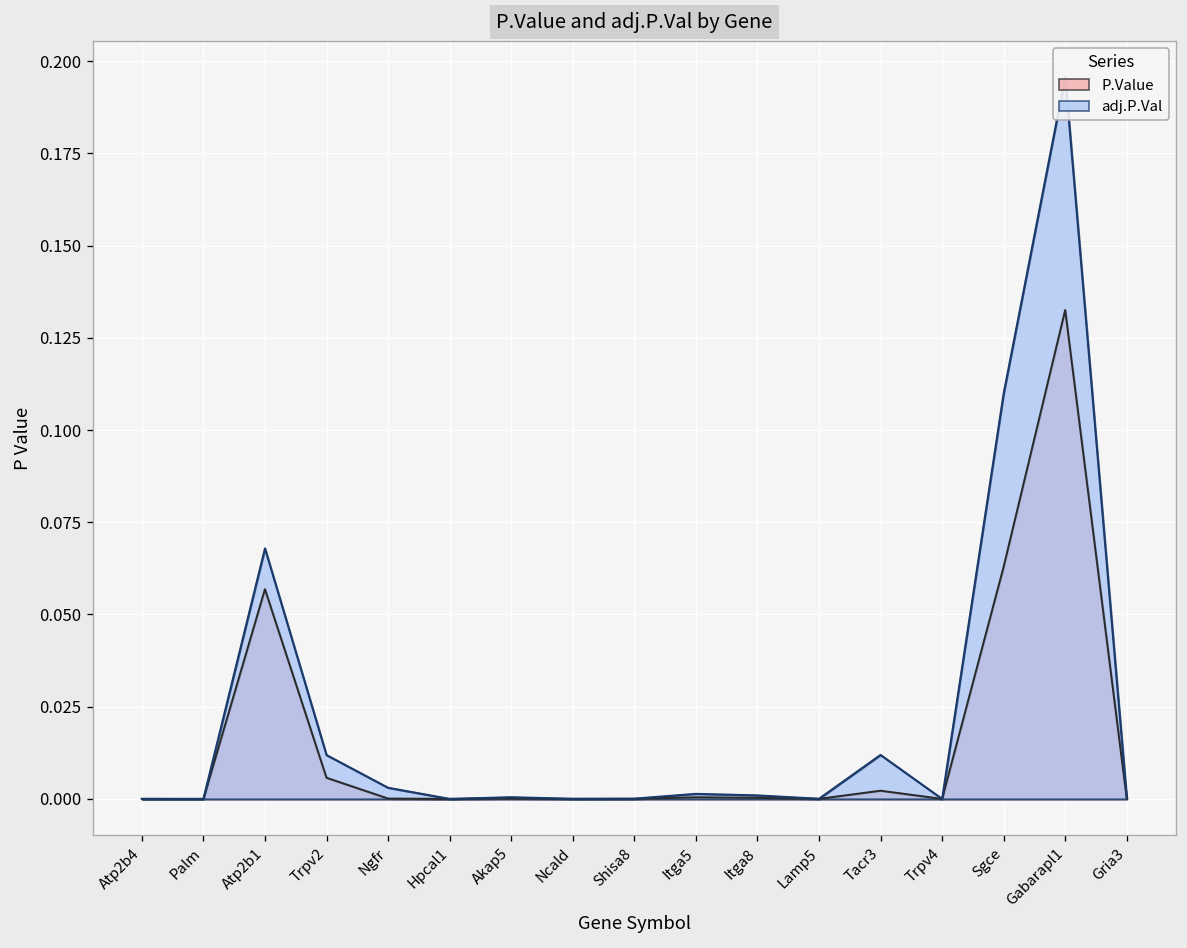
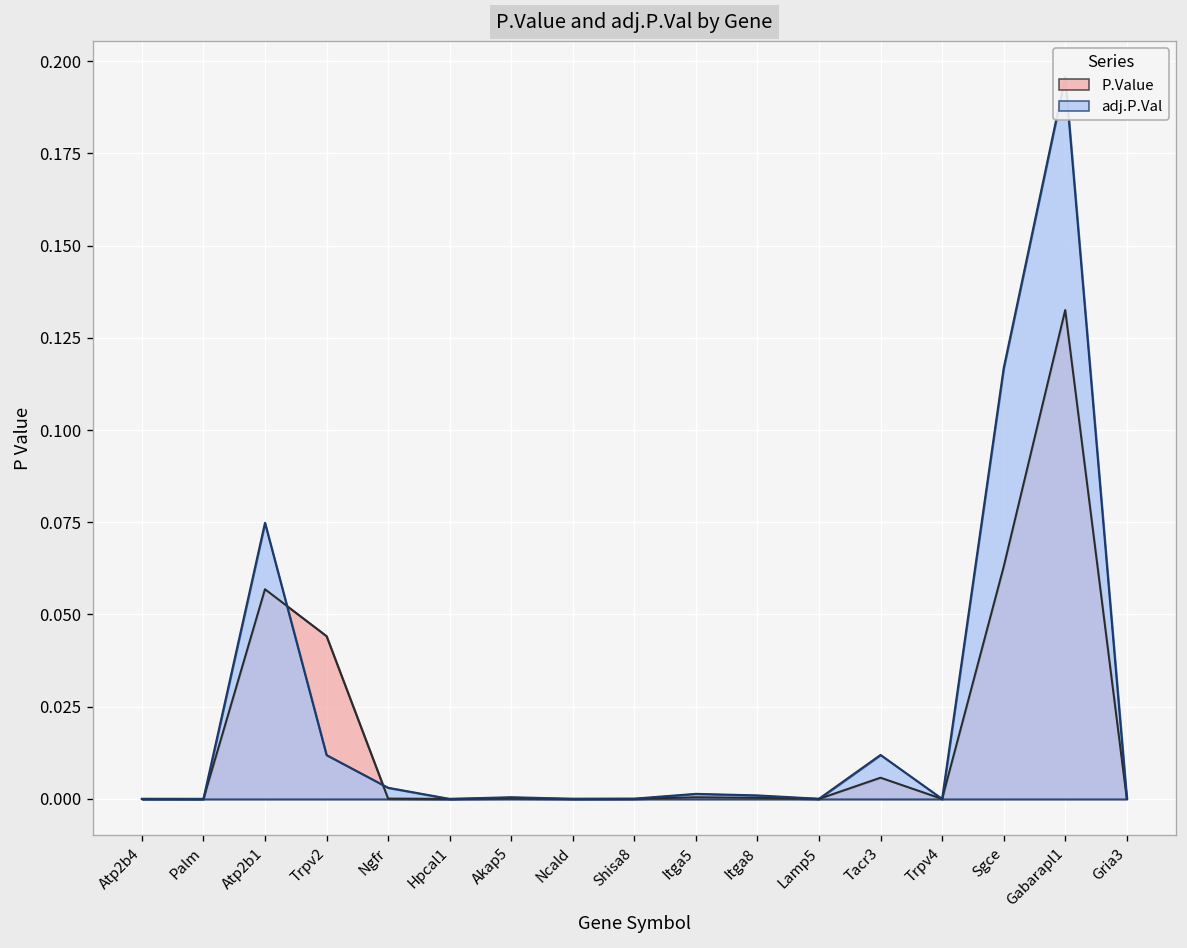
  {
    "P.Value": {
      "Atp2b1": 0.057,
-     "Trpv2": 0.006,
+     "Trpv2": 0.044,
      "Ngfr": 0.000,
      "Itga5": 0.000,
-     "Tacr3": 0.002,
+     "Tacr3": 0.006,
      "Sgce": 0.063,
      "Gabarapl1": 0.133
    },
    "adj.P.Val": {
-     "Atp2b1": 0.068,
+     "Atp2b1": 0.075,
      "Trpv2": 0.012,
      "Ngfr": 0.003,
      "Itga5": 0.001,
      "Tacr3": 0.012,
-     "Sgce": 0.110
+     "Sgce": 0.117
    }
  }
